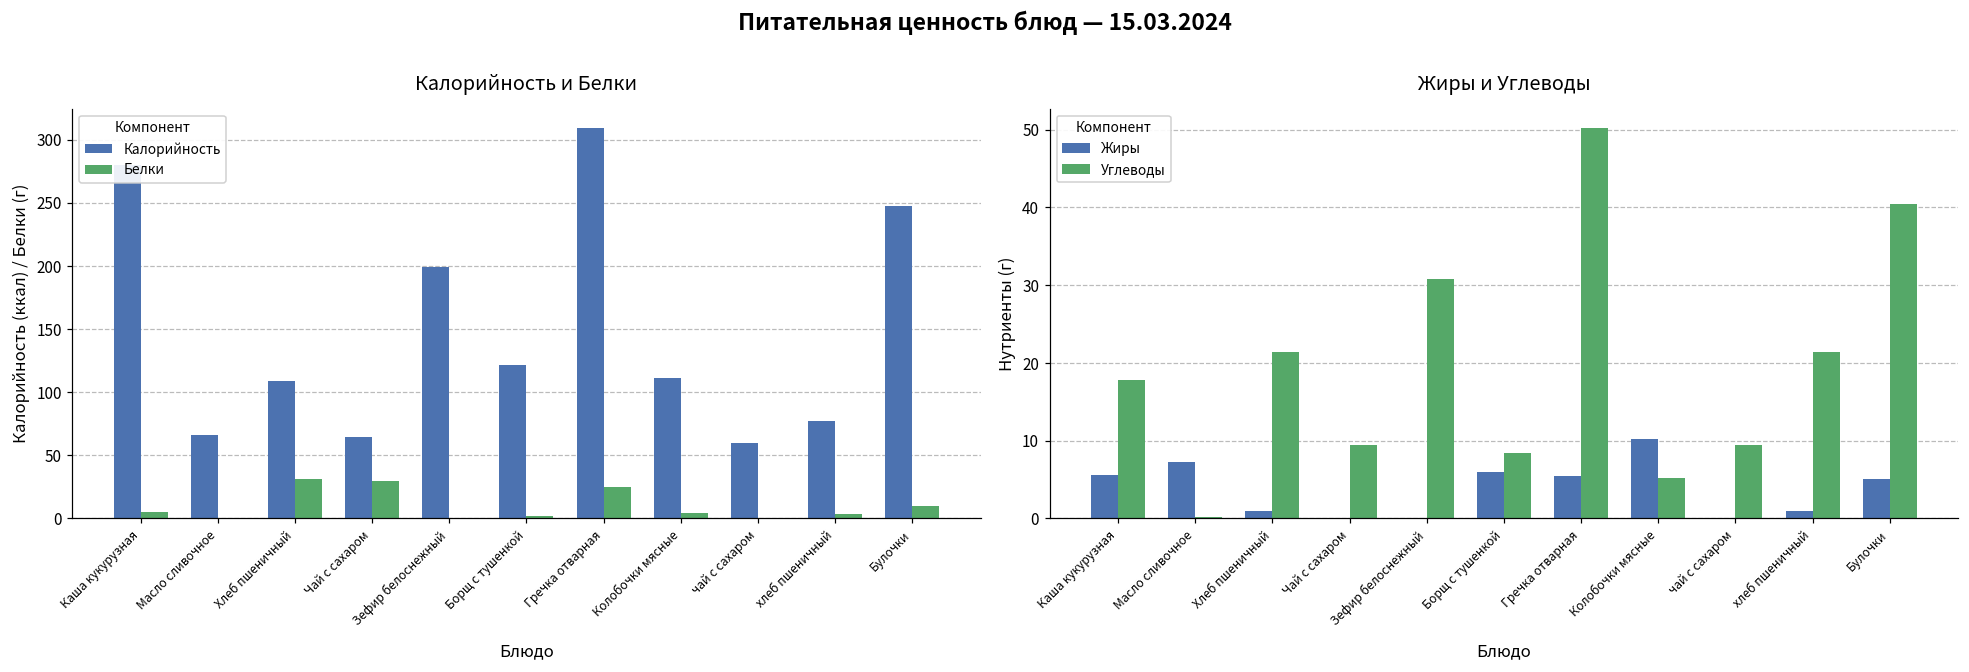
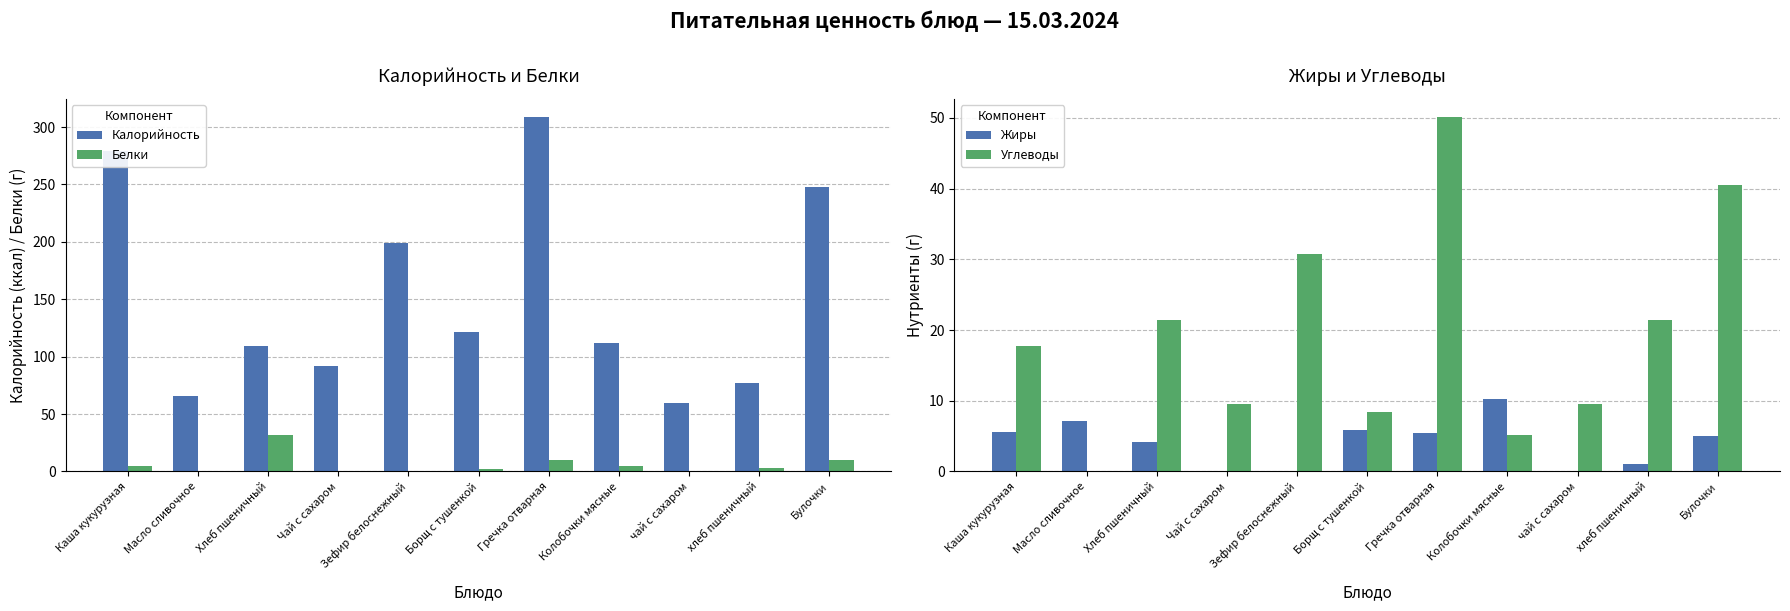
  {
    "Калорийность и Белки": {
      "Калорийность": {
        "Масло сливочное": 66,
        "Хлеб пшеничный": 109,
-       "Чай с сахаром": 64,
+       "Чай с сахаром": 92,
        "Зефир белоснежный": 199,
        "Борщ с тушенкой": 121,
        "Гречка отварная": 309,
        "Колобочки мясные": 112,
        "чай с сахаром": 60,
        "хлеб пшеничный": 77,
        "Булочки": 247
      },
      "Белки": {
        "Каша кукурузная": 5,
        "Хлеб пшеничный": 31,
-       "Чай с сахаром": 30,
-       "Гречка отварная": 25,
+       "Чай с сахаром": 1,
+       "Гречка отварная": 10,
        "Колобочки мясные": 4,
        "хлеб пшеничный": 3,
        "Булочки": 10
      }
    },
    "Жиры и Углеводы": {
      "Жиры": {
        "Каша кукурузная": 6,
        "Масло сливочное": 7,
-       "Хлеб пшеничный": 1,
+       "Хлеб пшеничный": 4,
        "Чай с сахаром": 0,
        "Зефир белоснежный": 0,
        "Борщ с тушенкой": 6,
        "Гречка отварная": 5,
        "Колобочки мясные": 10,
        "хлеб пшеничный": 1,
        "Булочки": 5
      },
      "Углеводы": {
        "Каша кукурузная": 18,
        "Хлеб пшеничный": 21,
        "Чай с сахаром": 9,
        "Зефир белоснежный": 31,
        "Борщ с тушенкой": 8,
        "Гречка отварная": 50,
        "Колобочки мясные": 5,
        "чай с сахаром": 9,
        "хлеб пшеничный": 21,
        "Булочки": 40
      }
    }
  }
